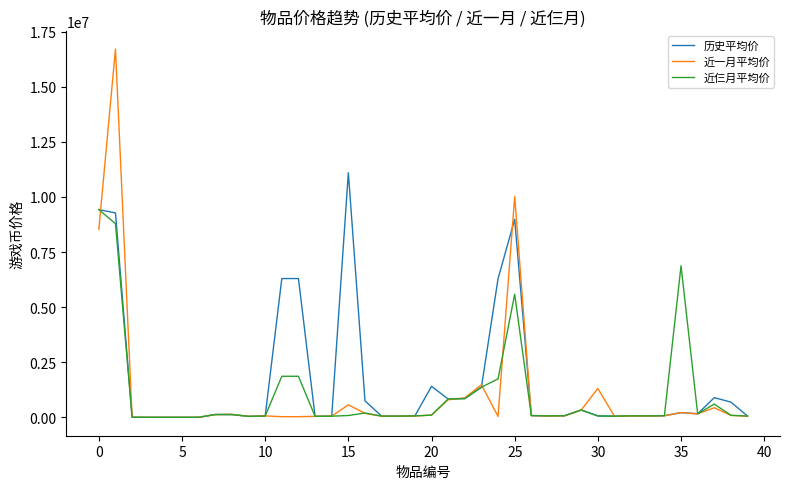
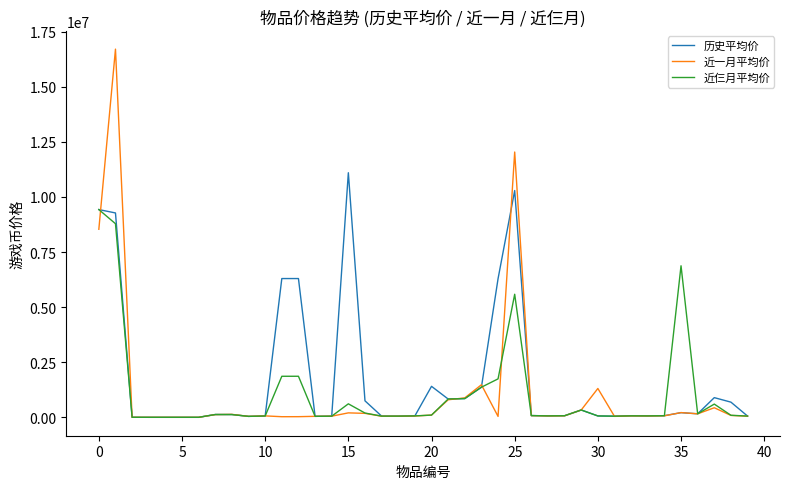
  {
    "历史平均价": {
      "15": 11100000,
      "20": 1400000,
-     "25": 9000000
+     "25": 10300000
    },
    "近一月平均价": {
      "0": 8500000,
-     "15": 600000,
-     "25": 10000000,
+     "15": 200000,
+     "25": 12000000,
      "30": 1300000
    },
    "近仨月平均价": {
-     "15": 100000,
+     "15": 600000,
      "25": 5600000,
      "35": 6900000
    }
  }
